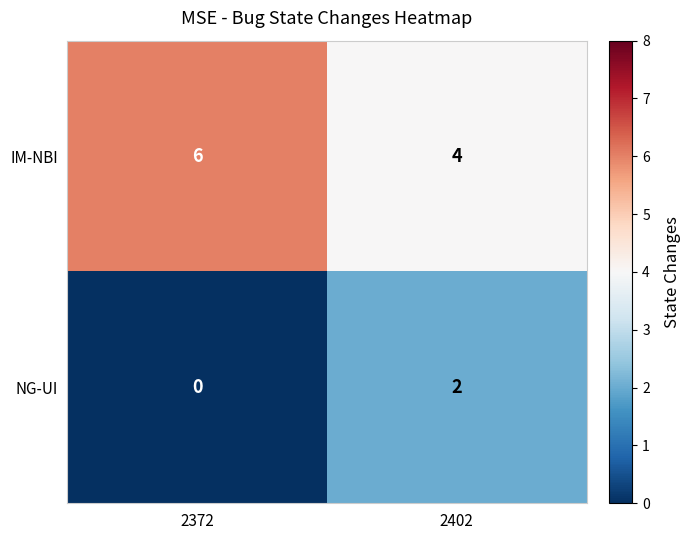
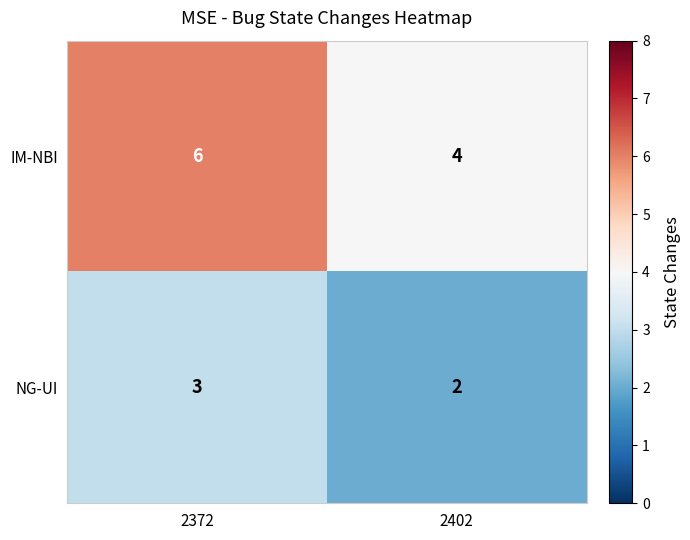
  {
    "IM-NBI": {
      "2372": 6,
      "2402": 4
    },
    "NG-UI": {
-     "2372": 0,
+     "2372": 3,
      "2402": 2
    }
  }
